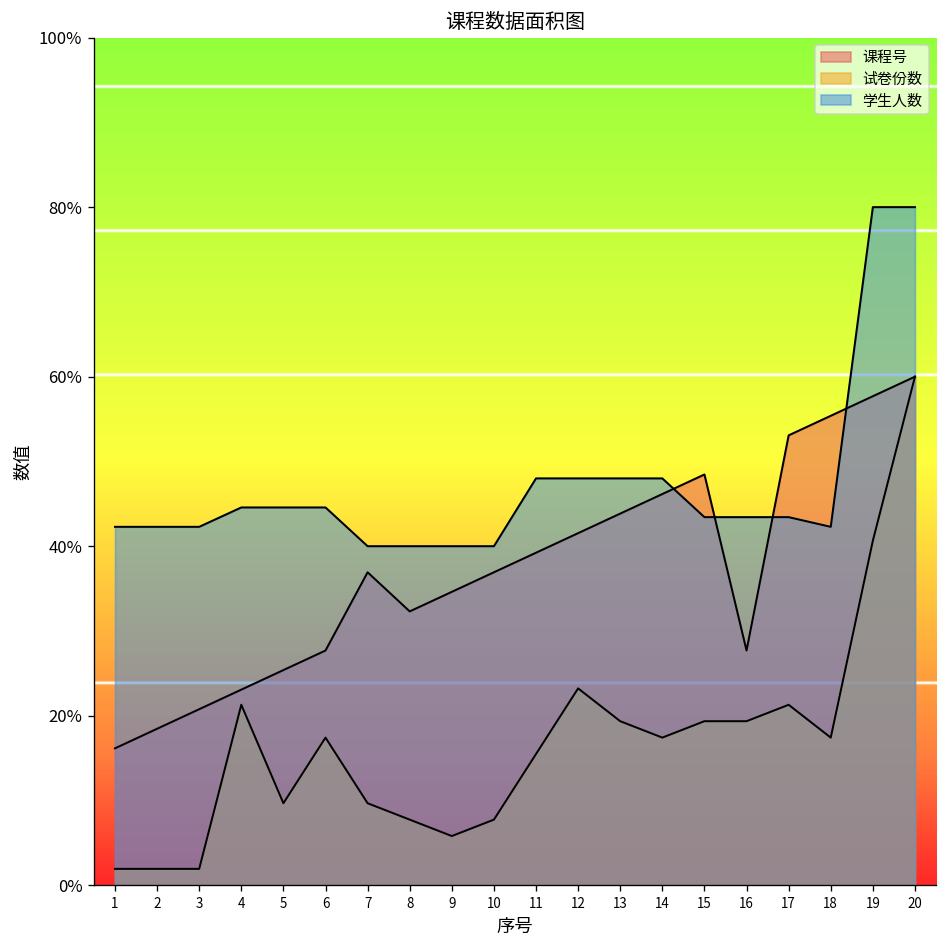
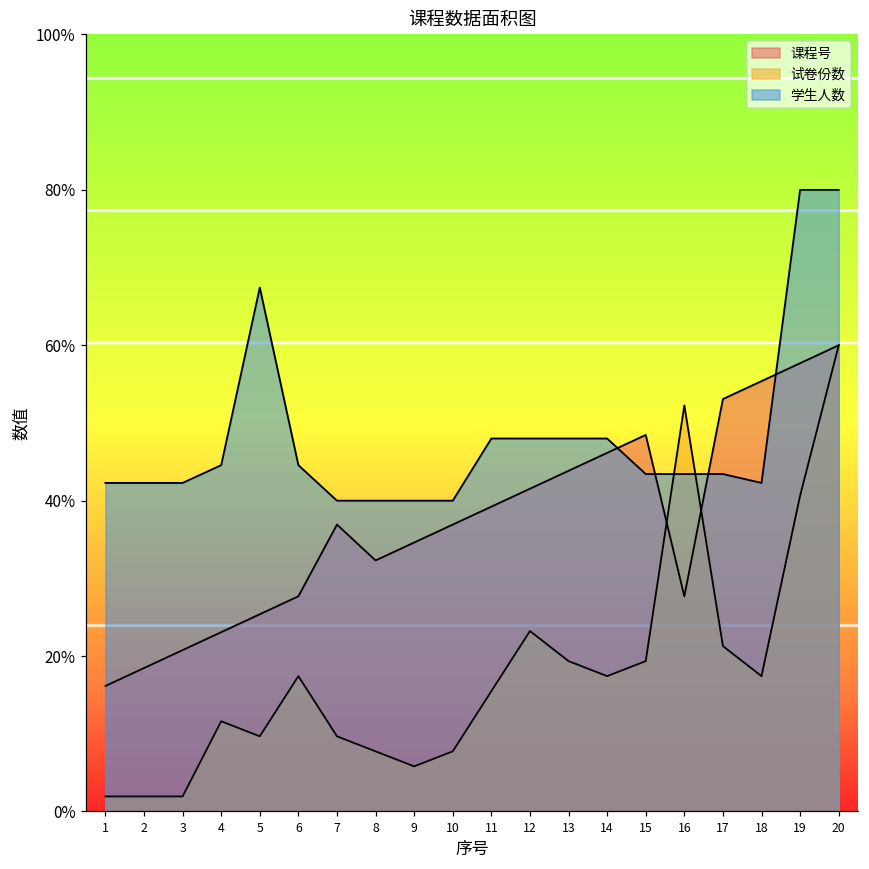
  {
    "课程号": {
      "1": "16%",
      "2": "18%",
      "3": "21%",
      "4": "23%",
      "5": "25%",
      "6": "28%",
      "7": "37%",
      "8": "32%",
      "9": "35%",
      "10": "37%",
      "11": "39%",
      "12": "42%",
      "13": "44%",
      "14": "46%",
      "15": "48%",
      "16": "28%",
      "17": "53%",
      "18": "55%",
      "19": "58%"
    },
    "试卷份数": {
      "1": "2%",
      "2": "2%",
      "3": "2%",
-     "4": "21%",
+     "4": "12%",
      "5": "10%",
      "6": "17%",
      "7": "10%",
      "8": "8%",
      "9": "6%",
      "10": "8%",
      "11": "15%",
      "12": "23%",
      "13": "19%",
      "14": "17%",
      "15": "19%",
-     "16": "19%",
+     "16": "52%",
      "17": "21%",
      "18": "17%",
      "19": "41%"
    },
    "学生人数": {
      "1": "42%",
      "2": "42%",
      "3": "42%",
      "4": "45%",
-     "5": "45%",
+     "5": "67%",
      "6": "45%",
      "7": "40%",
      "8": "40%",
      "9": "40%",
      "10": "40%",
      "11": "48%",
      "12": "48%",
      "13": "48%",
      "14": "48%",
      "15": "43%",
      "16": "43%",
      "17": "43%",
      "18": "42%",
      "19": "80%",
      "20": "80%"
    }
  }
